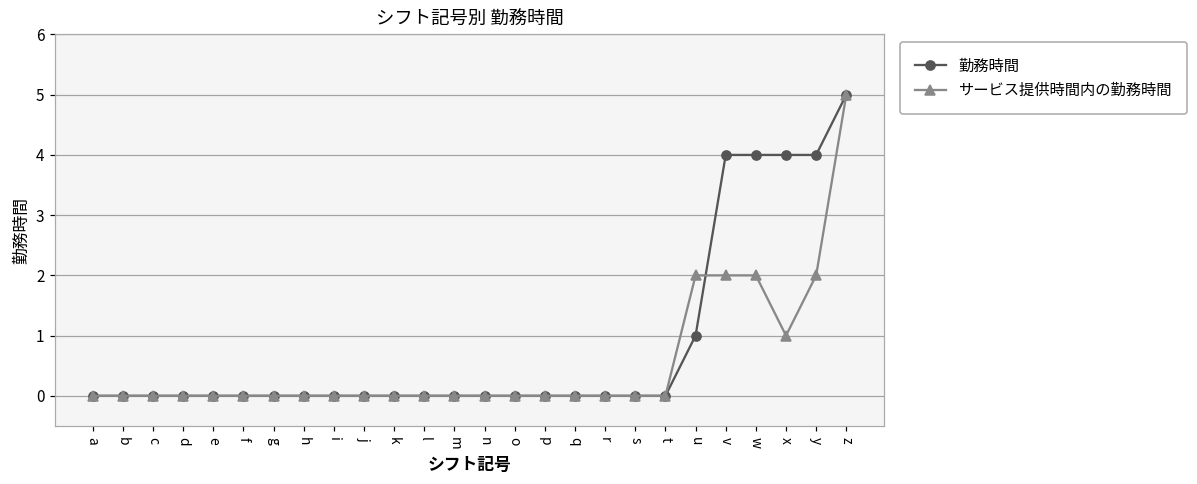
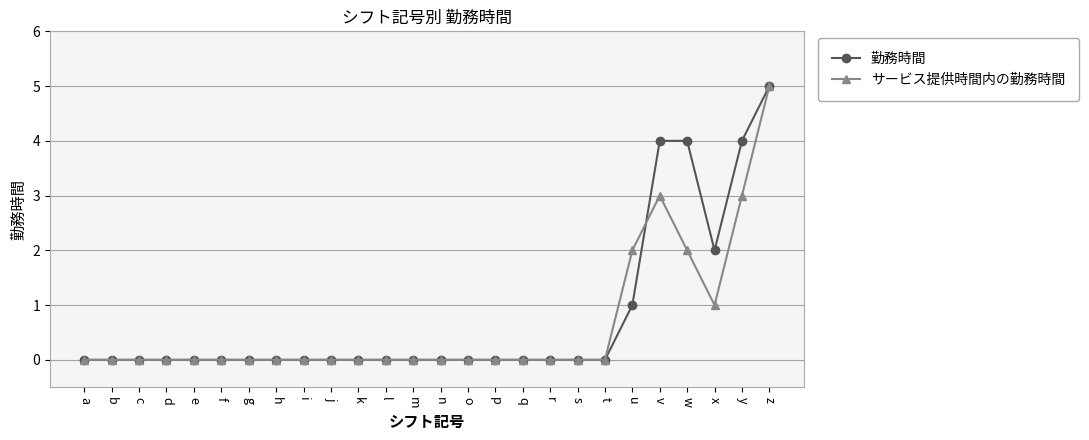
  {
    "勤務時間": {
      "u": 1,
      "v": 4,
      "w": 4,
-     "x": 4,
+     "x": 2,
      "y": 4
    },
    "サービス提供時間内の勤務時間": {
      "u": 2,
-     "v": 2,
+     "v": 3,
      "w": 2,
      "x": 1,
-     "y": 2
+     "y": 3
    }
  }
